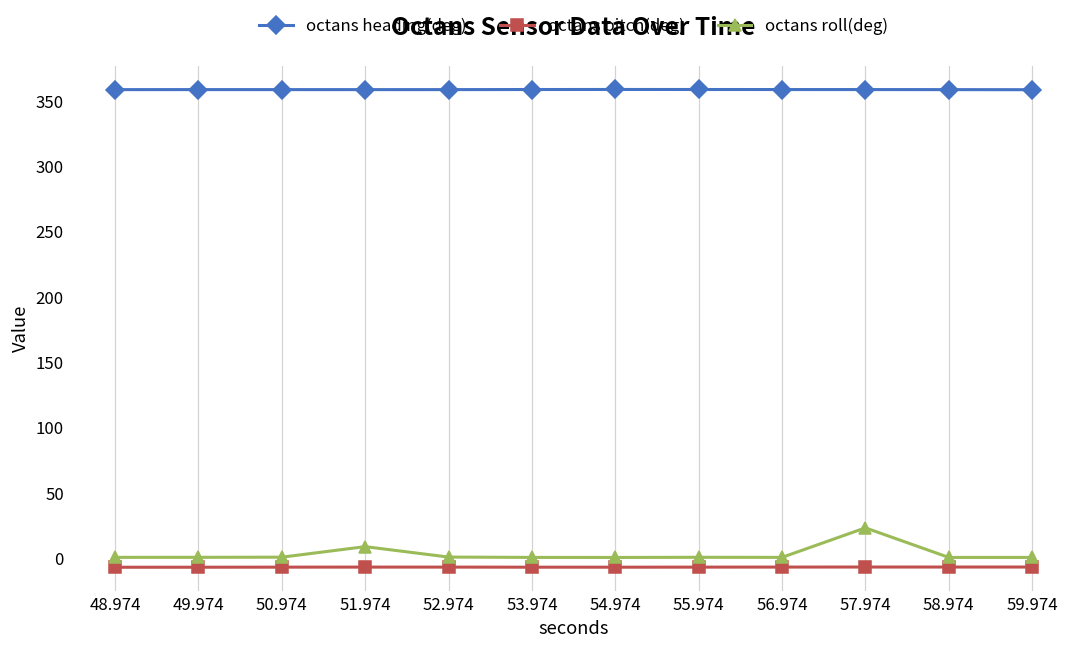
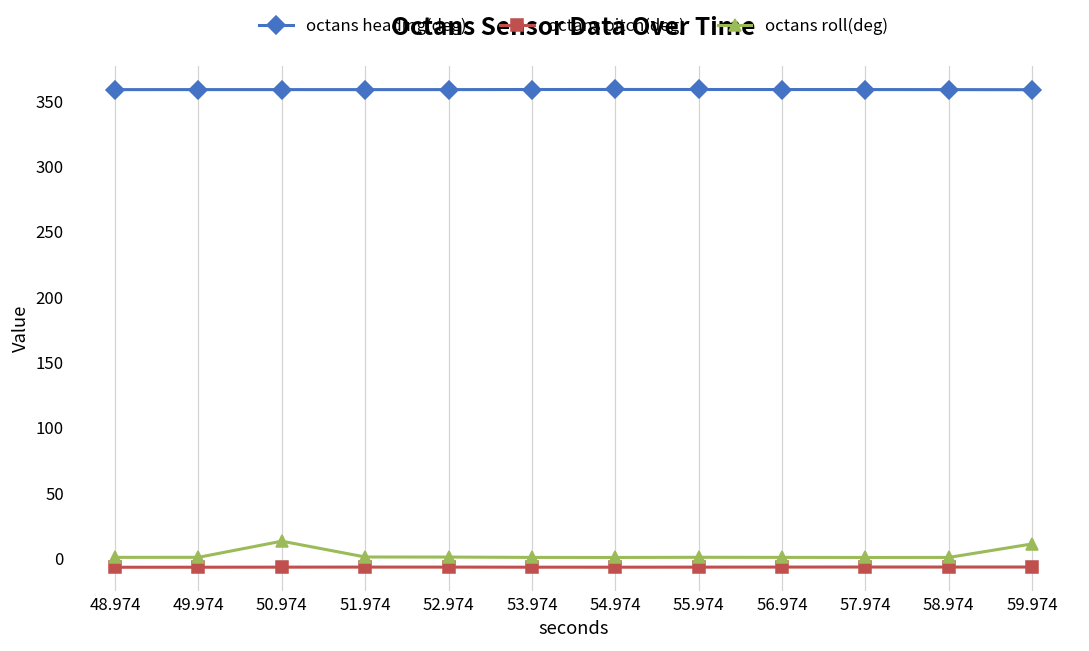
  {
    "octans heading(deg)": {
      "48.974": 359,
      "49.974": 359,
      "50.974": 359,
      "51.974": 359,
      "52.974": 359,
      "53.974": 359,
      "54.974": 359,
      "55.974": 359,
      "56.974": 359,
      "57.974": 359,
      "58.974": 359,
      "59.974": 359
    },
    "octans pitch(deg)": {
      "48.974": -7,
      "49.974": -7,
      "50.974": -7,
      "51.974": -7,
      "52.974": -7,
      "53.974": -7,
      "54.974": -7,
      "55.974": -7,
      "56.974": -7,
      "57.974": -7,
      "58.974": -7,
      "59.974": -7
    },
    "octans roll(deg)": {
      "48.974": 1,
      "49.974": 1,
-     "50.974": 1,
-     "51.974": 9,
+     "50.974": 13,
+     "51.974": 1,
      "52.974": 1,
      "53.974": 1,
      "54.974": 1,
      "55.974": 1,
      "56.974": 1,
-     "57.974": 23,
+     "57.974": 1,
      "58.974": 1,
-     "59.974": 1
+     "59.974": 11
    }
  }
